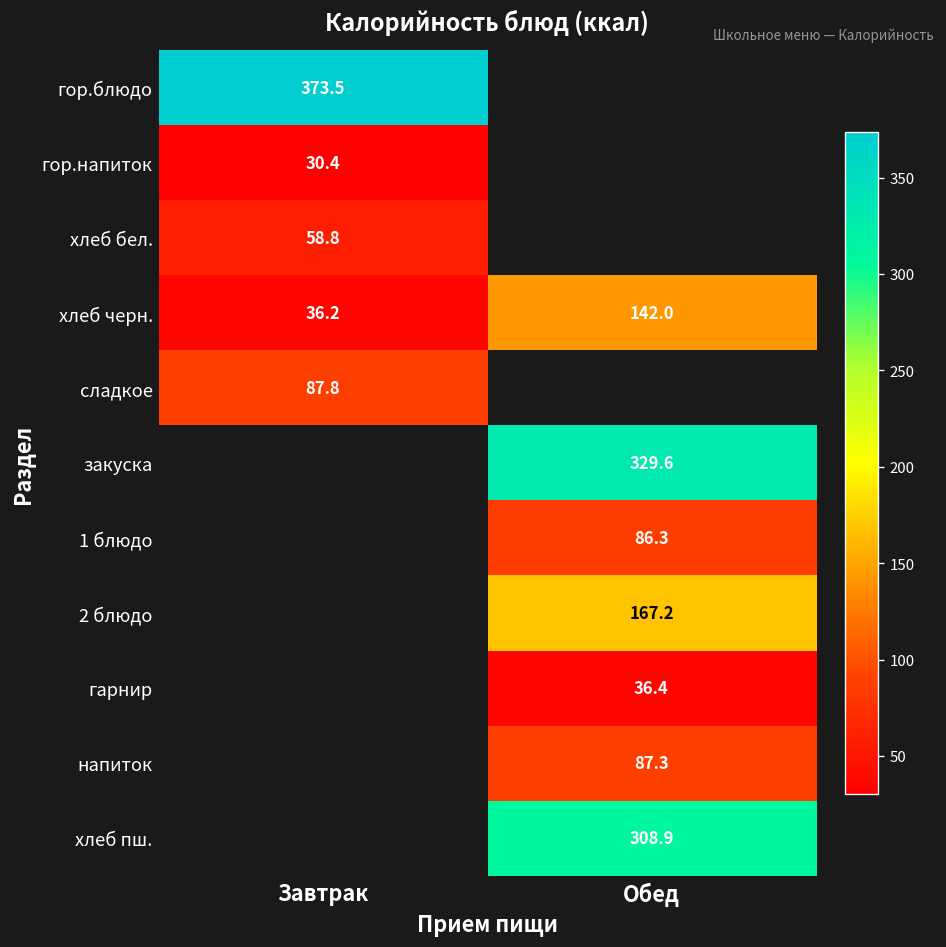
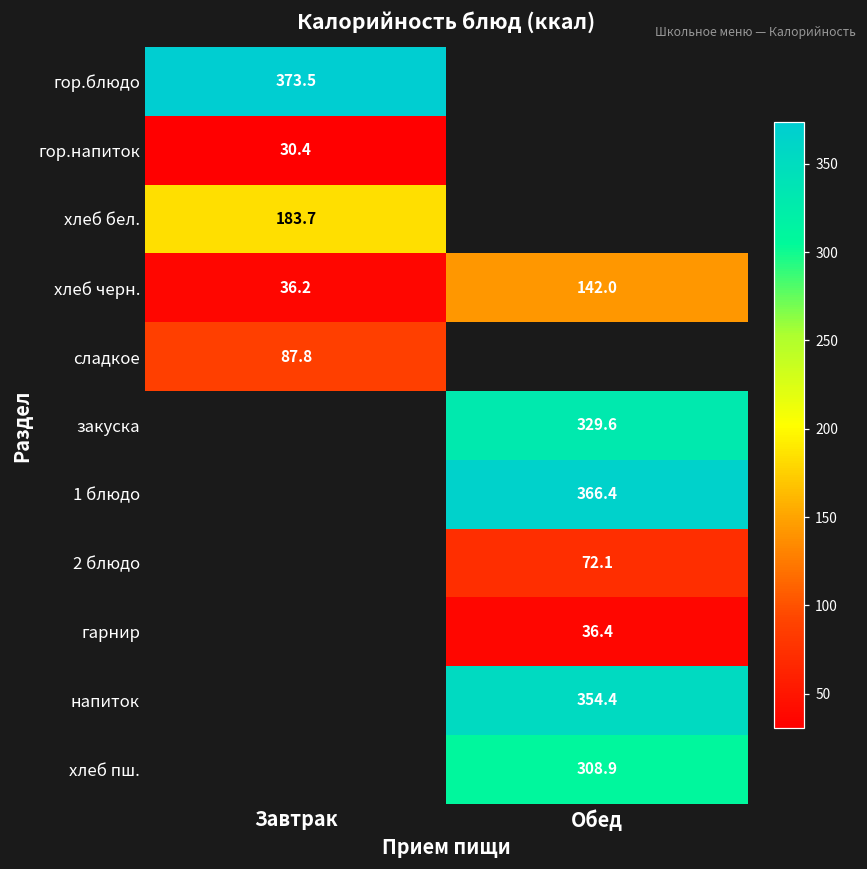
  {
    "гор.блюдо": {
      "Завтрак": 373.5
    },
    "гор.напиток": {
      "Завтрак": 30.4
    },
    "хлеб бел.": {
-     "Завтрак": 58.8
+     "Завтрак": 183.7
    },
    "хлеб черн.": {
      "Завтрак": 36.2,
      "Обед": 142.0
    },
    "сладкое": {
      "Завтрак": 87.8
    },
    "закуска": {
      "Обед": 329.6
    },
    "1 блюдо": {
-     "Обед": 86.3
+     "Обед": 366.4
    },
    "2 блюдо": {
-     "Обед": 167.2
+     "Обед": 72.1
    },
    "гарнир": {
      "Обед": 36.4
    },
    "напиток": {
-     "Обед": 87.3
+     "Обед": 354.4
    },
    "хлеб пш.": {
      "Обед": 308.9
    }
  }
